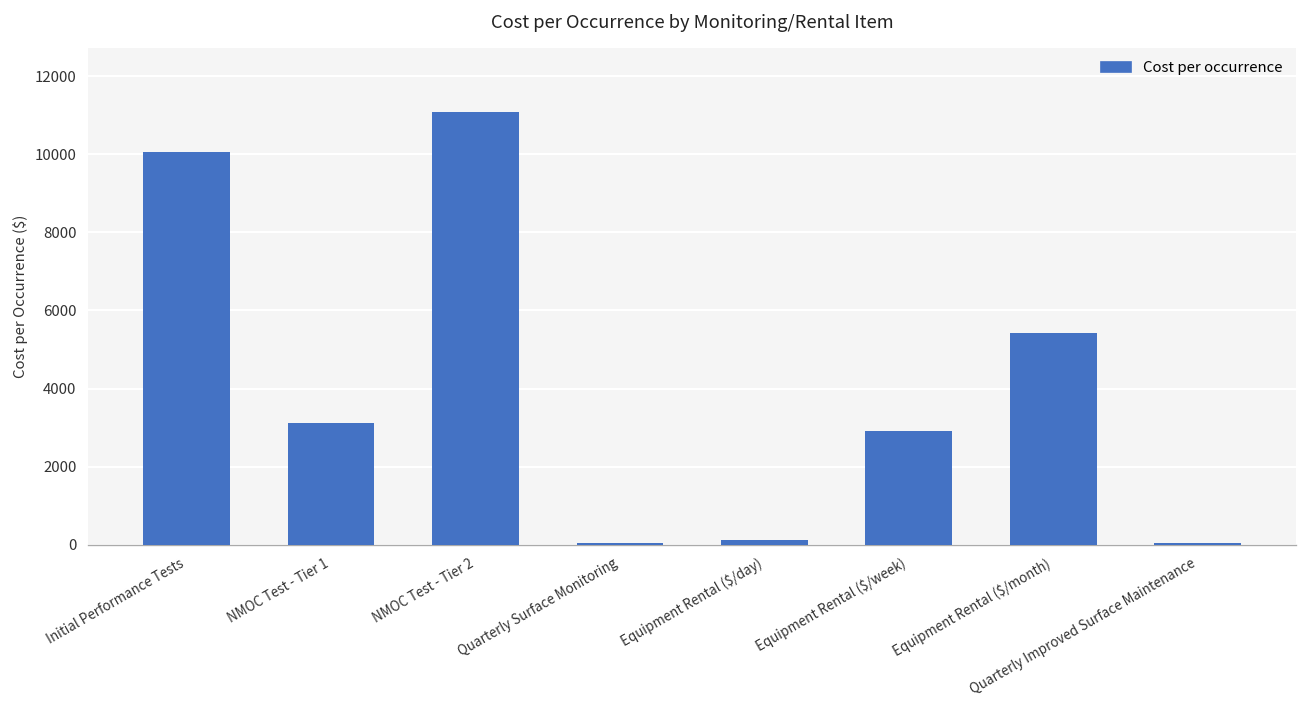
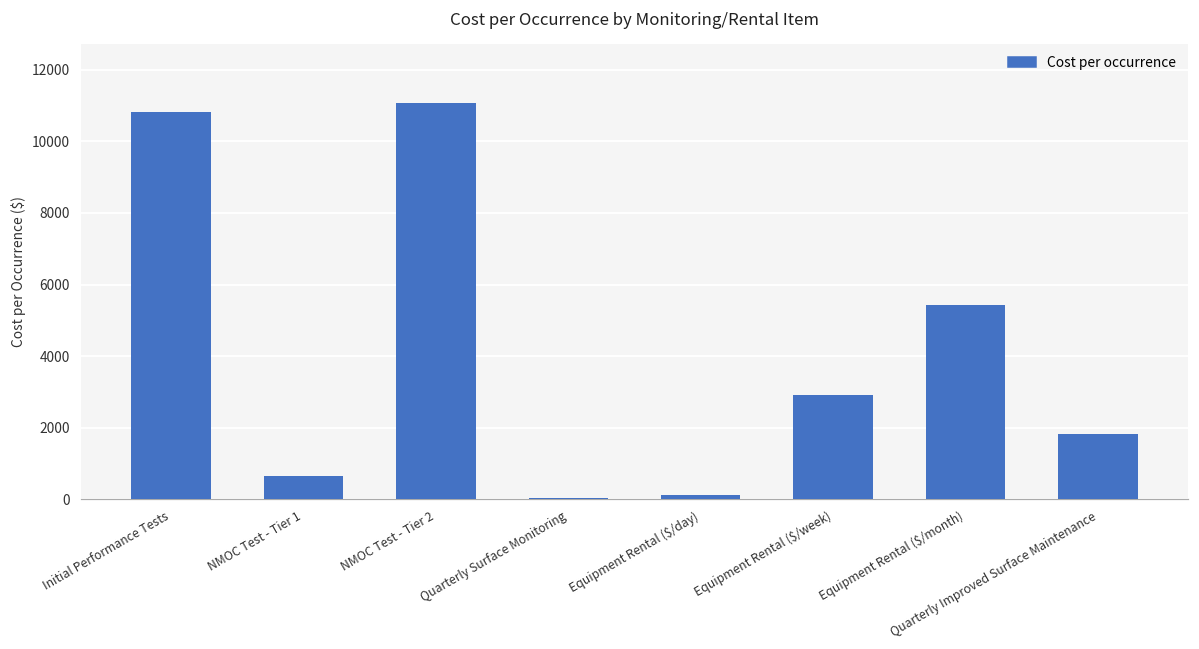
  {
-   "Initial Performance Tests": 10100,
-   "NMOC Test - Tier 1": 3100,
+   "Initial Performance Tests": 10800,
+   "NMOC Test - Tier 1": 700,
    "NMOC Test - Tier 2": 11100,
    "Equipment Rental ($/day)": 100,
    "Equipment Rental ($/week)": 2900,
    "Equipment Rental ($/month)": 5400,
-   "Quarterly Improved Surface Maintenance": 100
+   "Quarterly Improved Surface Maintenance": 1800
  }
